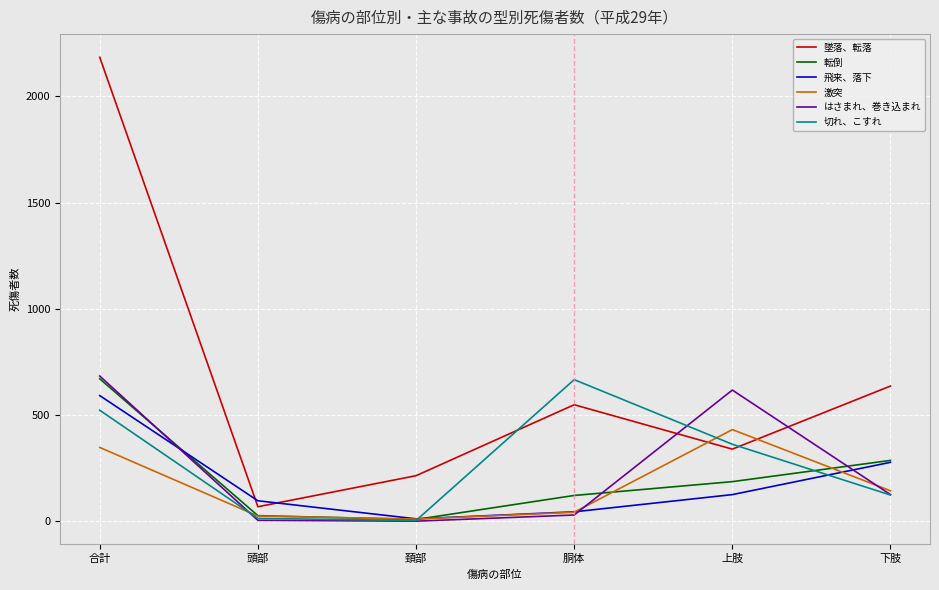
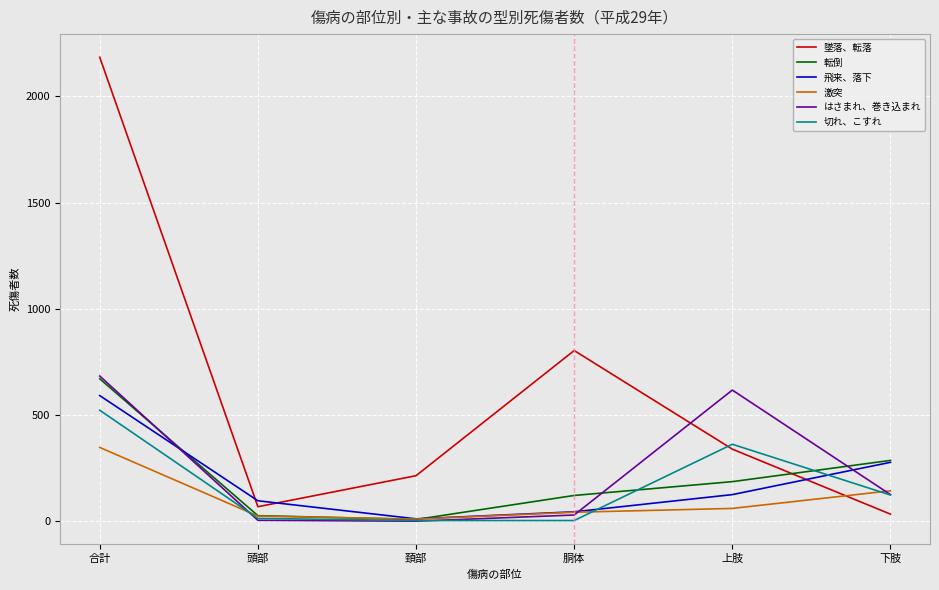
  {
    "墜落、転落": {
      "合計": 2180,
      "頭部": 70,
      "頚部": 220,
-     "胴体": 550,
+     "胴体": 800,
      "上肢": 340,
-     "下肢": 640
+     "下肢": 30
    },
    "転倒": {
      "合計": 670,
      "胴体": 120,
      "上肢": 190
    },
    "飛来、落下": {
      "合計": 590,
      "頭部": 100,
      "上肢": 130
    },
    "激突": {
      "合計": 350,
-     "上肢": 430,
+     "上肢": 60,
      "下肢": 140
    },
    "はさまれ、巻き込まれ": {
      "合計": 680,
      "胴体": 30,
      "上肢": 620
    },
    "切れ、こすれ": {
      "合計": 520,
-     "胴体": 670,
+     "胴体": 0,
      "上肢": 360
    }
  }
